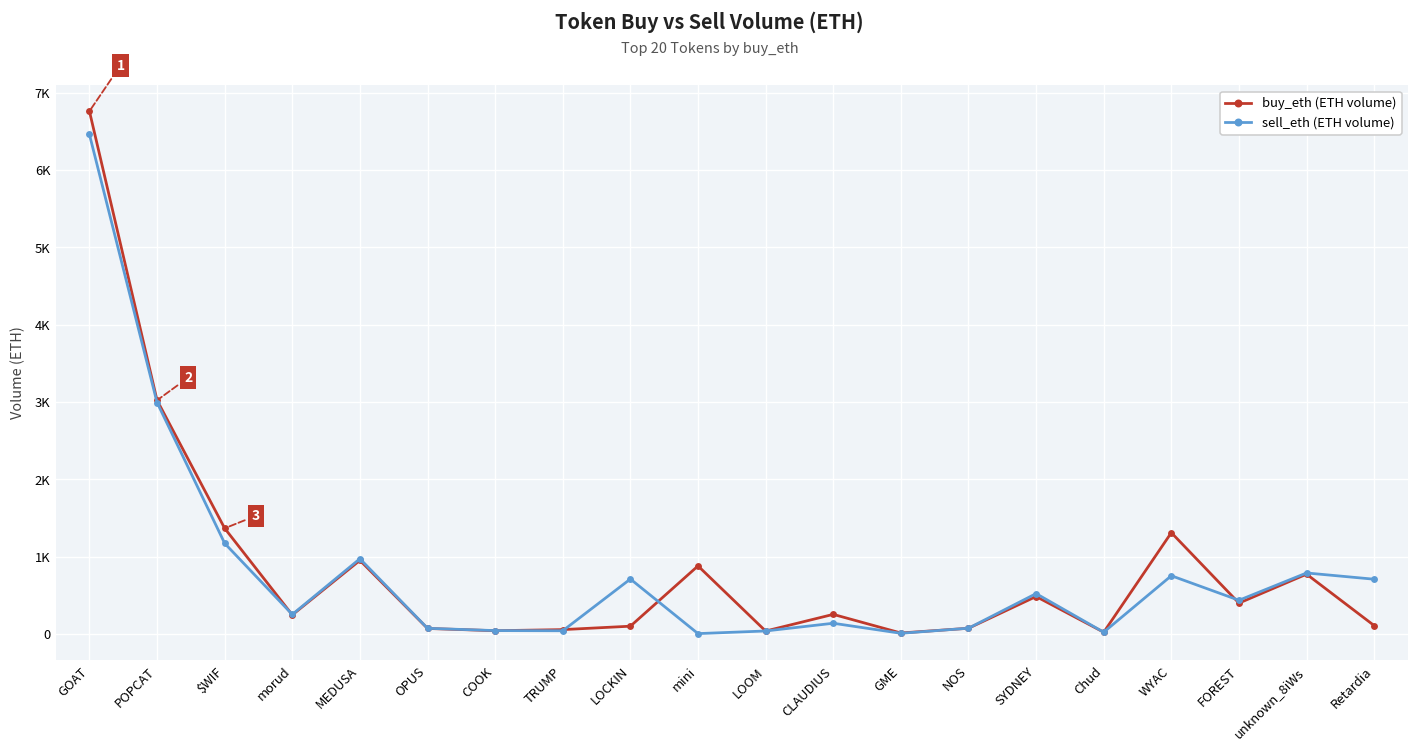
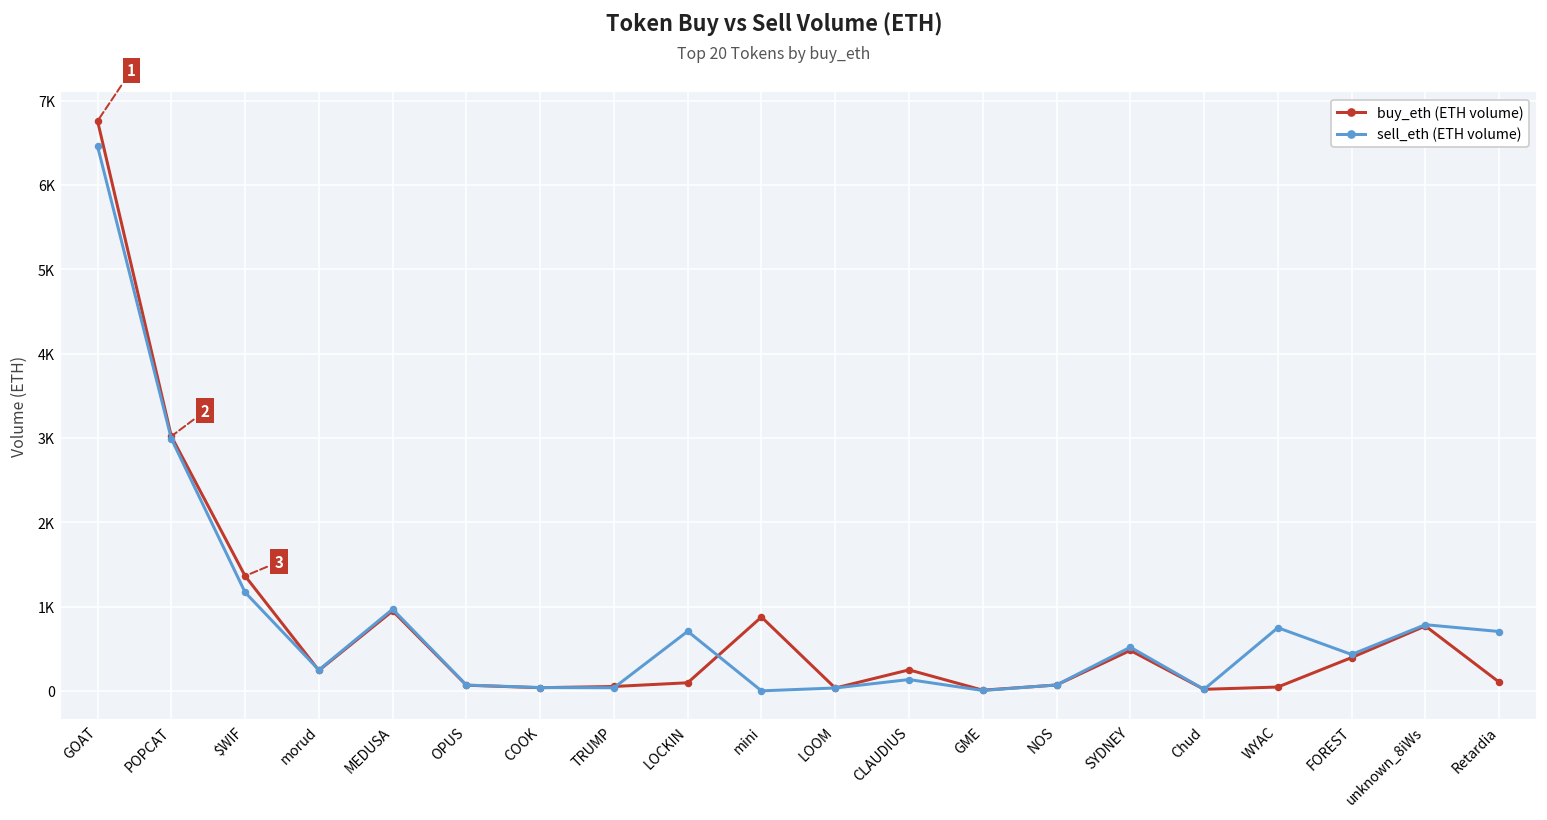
  {
    "buy_eth (ETH volume)": {
      "GOAT": 6800,
      "$WIF": 1400,
      "LOCKIN": 100,
      "mini": 900,
      "CLAUDIUS": 300,
      "SYDNEY": 500,
-     "WYAC": 1300,
+     "WYAC": 0,
      "FOREST": 400,
      "Retardia": 100
    },
    "sell_eth (ETH volume)": {
      "GOAT": 6500,
      "$WIF": 1200,
      "LOCKIN": 700,
      "mini": 0,
      "CLAUDIUS": 100,
      "SYDNEY": 500,
      "WYAC": 800,
      "FOREST": 400,
      "Retardia": 700
    }
  }
